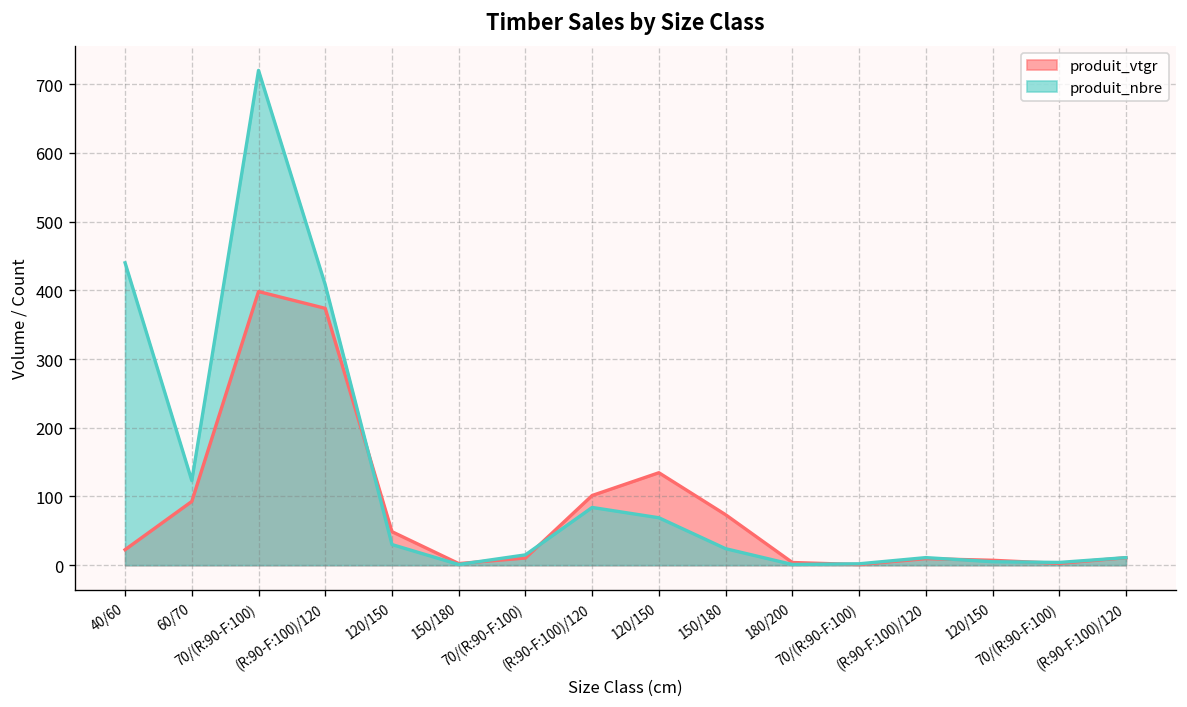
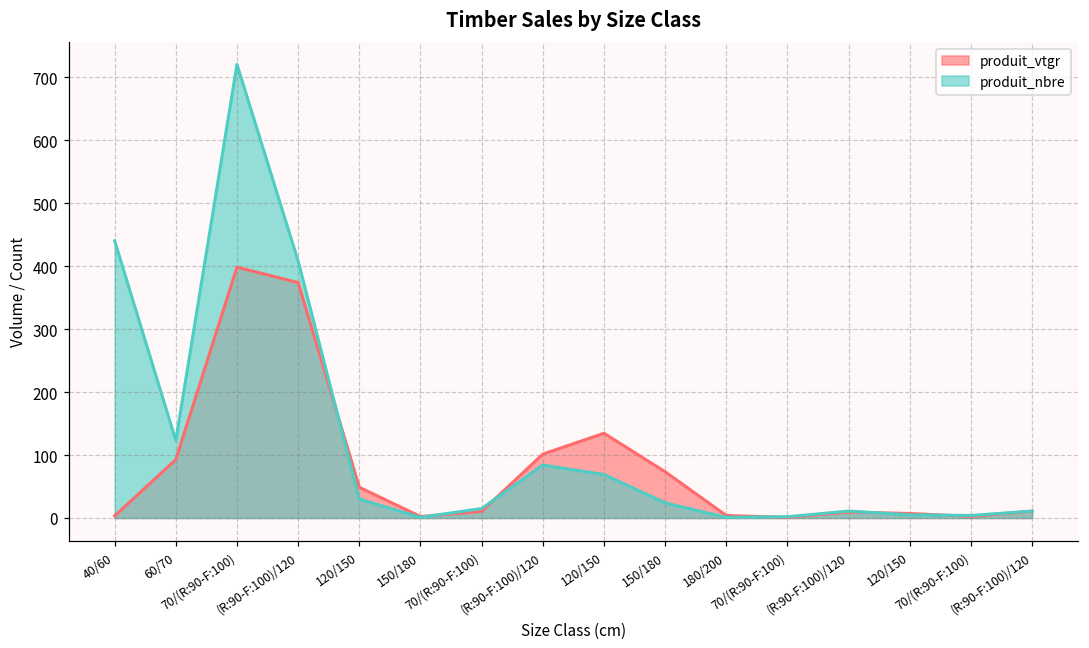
  {
    "produit_vtgr": {
-     "40/60": 20,
+     "40/60": 0,
      "60/70": 90
    },
    "produit_nbre": {
      "40/60": 440,
      "60/70": 120
    }
  }
